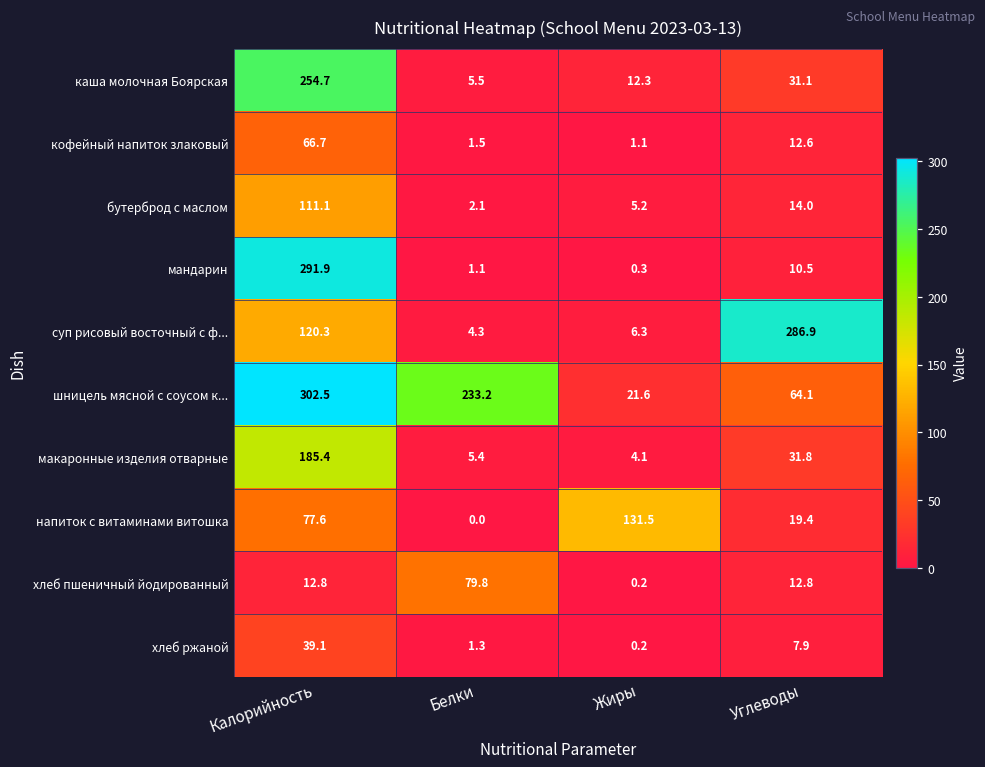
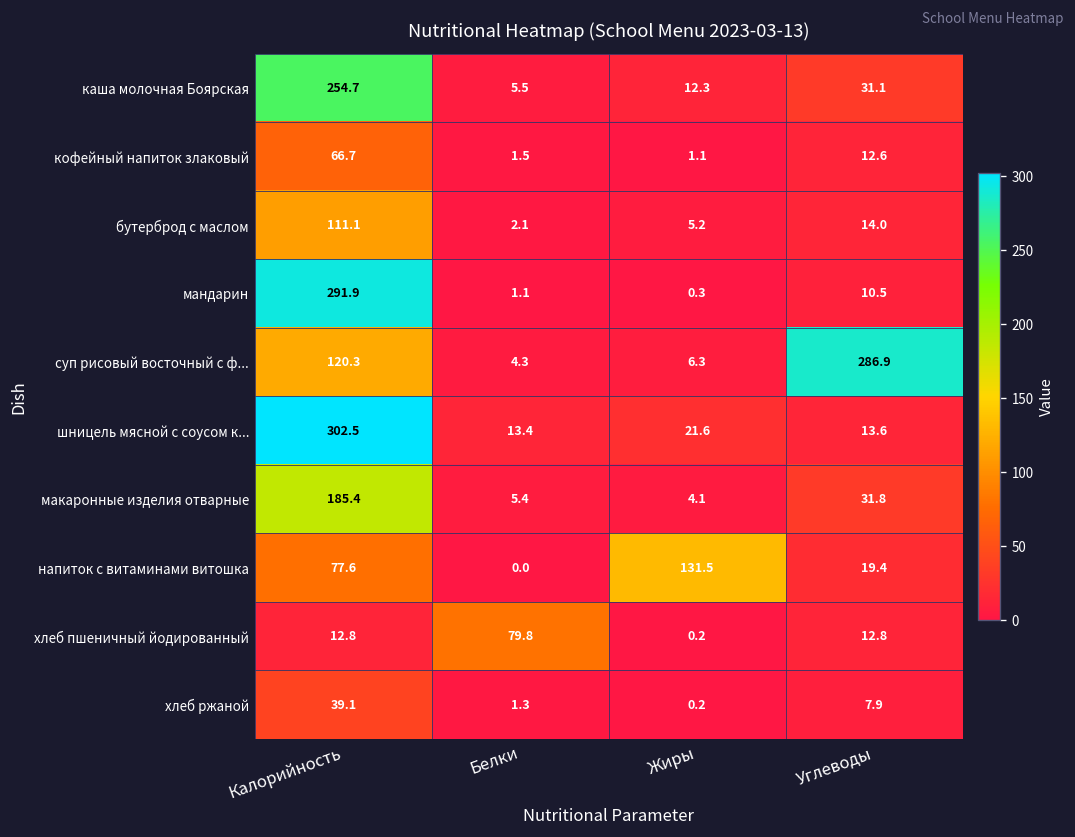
  {
    "каша молочная Боярская": {
      "Калорийность": 254.7,
      "Белки": 5.5,
      "Жиры": 12.3,
      "Углеводы": 31.1
    },
    "кофейный напиток злаковый": {
      "Калорийность": 66.7,
      "Белки": 1.5,
      "Жиры": 1.1,
      "Углеводы": 12.6
    },
    "бутерброд с маслом": {
      "Калорийность": 111.1,
      "Белки": 2.1,
      "Жиры": 5.2,
      "Углеводы": 14.0
    },
    "мандарин": {
      "Калорийность": 291.9,
      "Белки": 1.1,
      "Жиры": 0.3,
      "Углеводы": 10.5
    },
    "суп рисовый восточный с ф...": {
      "Калорийность": 120.3,
      "Белки": 4.3,
      "Жиры": 6.3,
      "Углеводы": 286.9
    },
    "шницель мясной с соусом к...": {
      "Калорийность": 302.5,
-     "Белки": 233.2,
+     "Белки": 13.4,
      "Жиры": 21.6,
-     "Углеводы": 64.1
+     "Углеводы": 13.6
    },
    "макаронные изделия отварные": {
      "Калорийность": 185.4,
      "Белки": 5.4,
      "Жиры": 4.1,
      "Углеводы": 31.8
    },
    "напиток с витаминами витошка": {
      "Калорийность": 77.6,
      "Белки": 0.0,
      "Жиры": 131.5,
      "Углеводы": 19.4
    },
    "хлеб пшеничный йодированный": {
      "Калорийность": 12.8,
      "Белки": 79.8,
      "Жиры": 0.2,
      "Углеводы": 12.8
    },
    "хлеб ржаной": {
      "Калорийность": 39.1,
      "Белки": 1.3,
      "Жиры": 0.2,
      "Углеводы": 7.9
    }
  }
